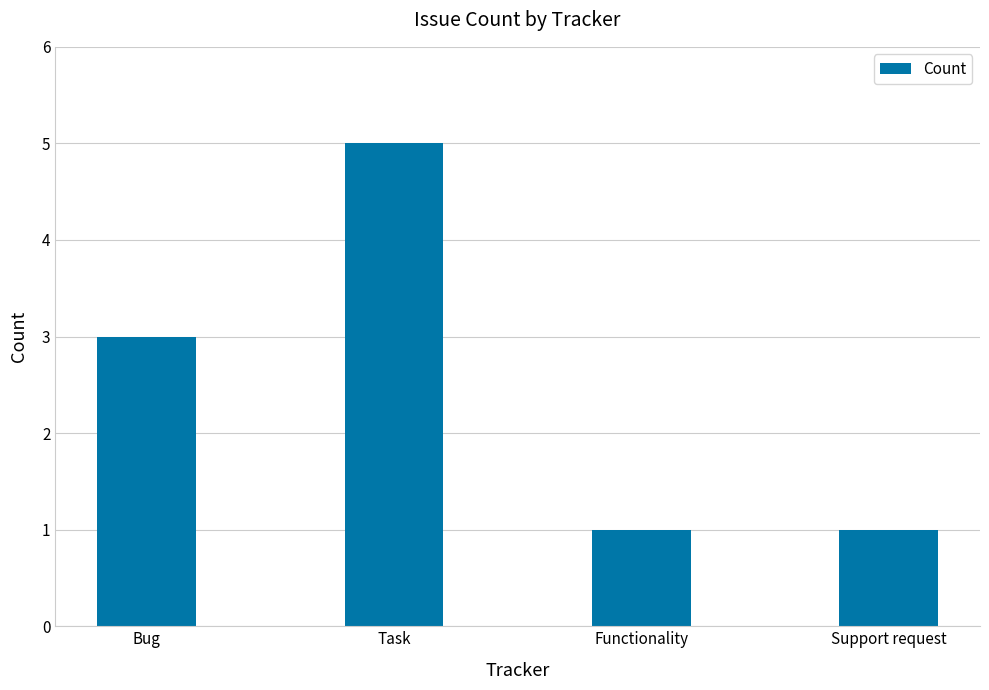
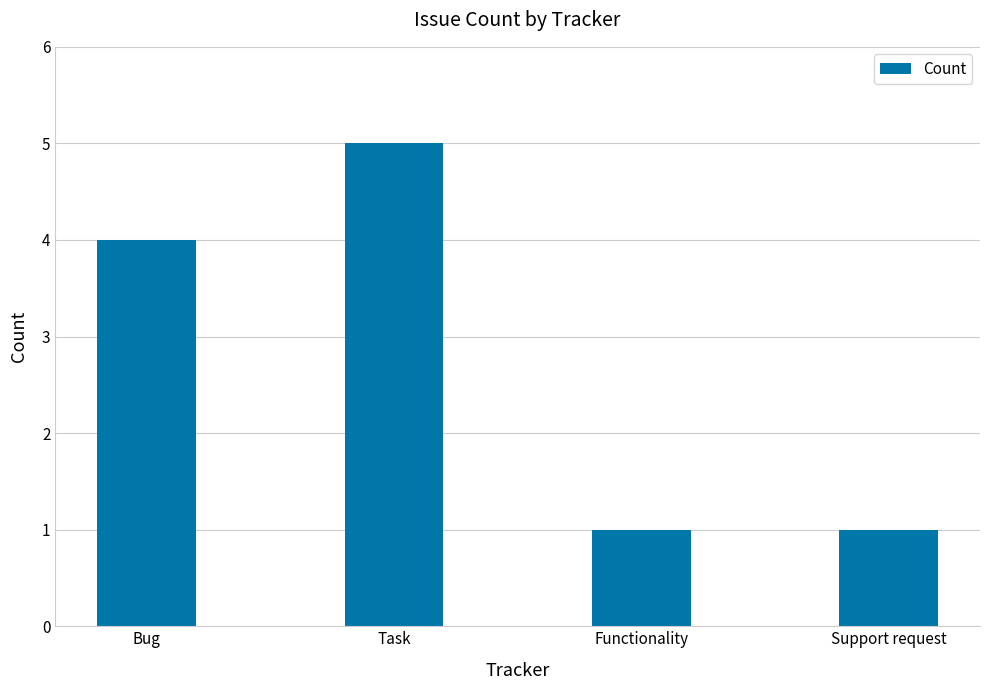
  {
-   "Bug": 3,
+   "Bug": 4,
    "Task": 5,
    "Functionality": 1,
    "Support request": 1
  }
